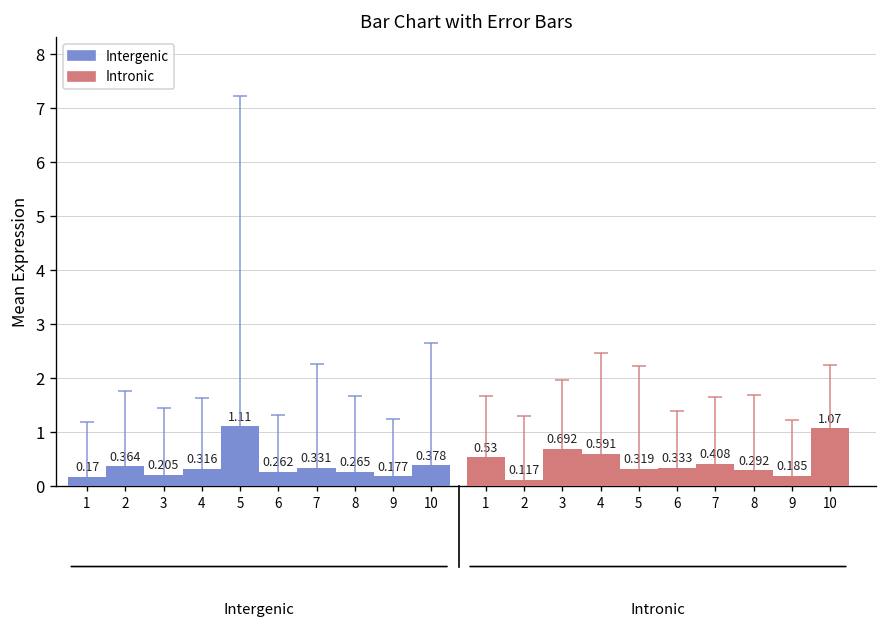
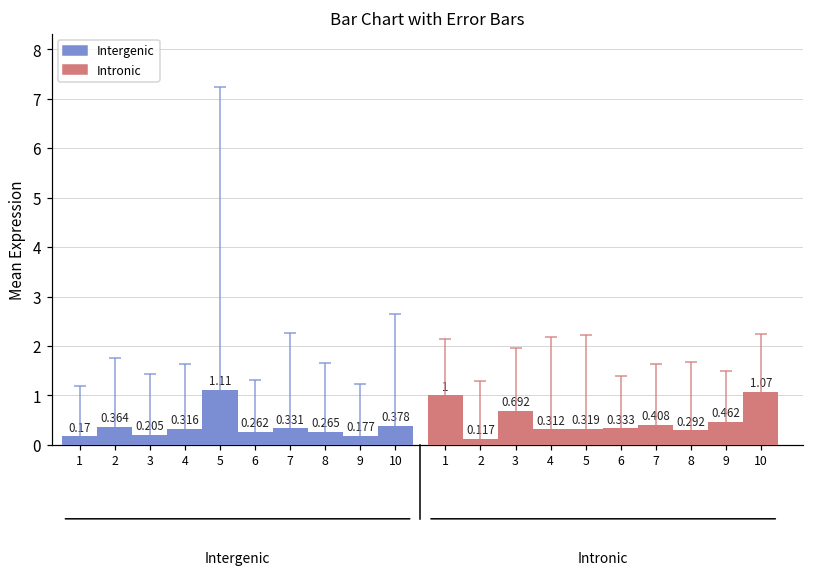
  {
    "Intronic": {
-     "1": 0.53,
+     "1": 1,
      "2": 0.117,
      "3": 0.692,
-     "4": 0.591,
+     "4": 0.312,
      "5": 0.319,
      "6": 0.333,
      "7": 0.408,
      "8": 0.292,
-     "9": 0.185,
+     "9": 0.462,
      "10": 1.07
    }
  }
